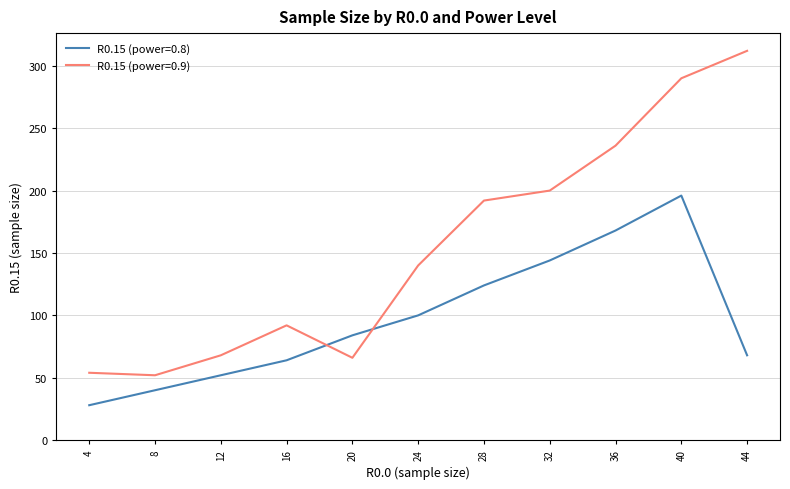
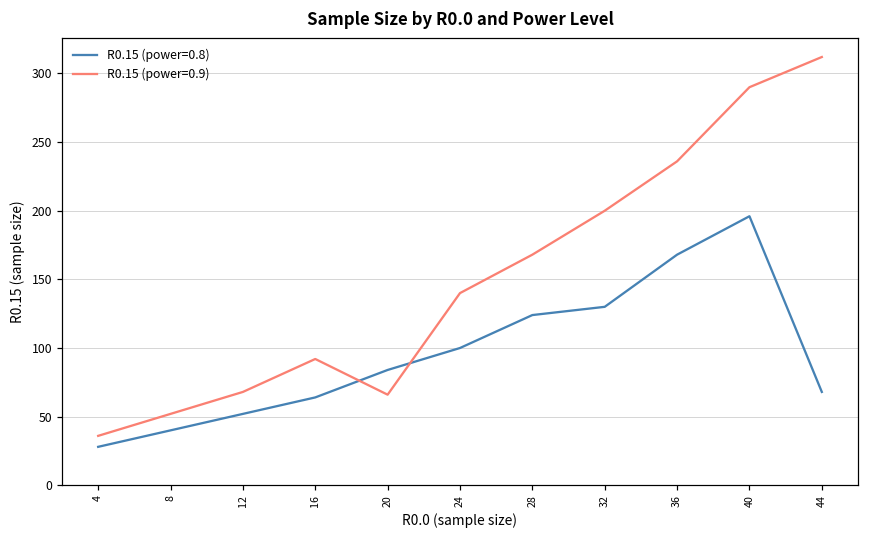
  {
    "R0.15 (power=0.8)": {
      "4": 28,
      "8": 40,
      "12": 52,
      "16": 64,
      "20": 84,
      "24": 100,
      "28": 124,
-     "32": 144,
+     "32": 130,
      "36": 168,
      "40": 196,
      "44": 68
    },
    "R0.15 (power=0.9)": {
-     "4": 54,
+     "4": 36,
      "8": 52,
      "12": 68,
      "16": 92,
      "20": 66,
      "24": 140,
-     "28": 192,
+     "28": 168,
      "32": 200,
      "36": 236,
      "40": 290,
      "44": 312
    }
  }
